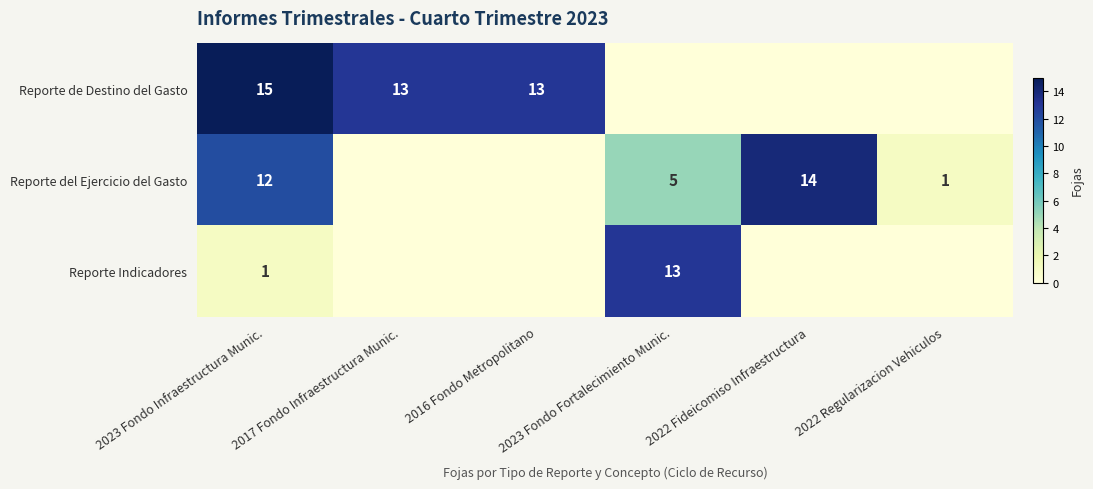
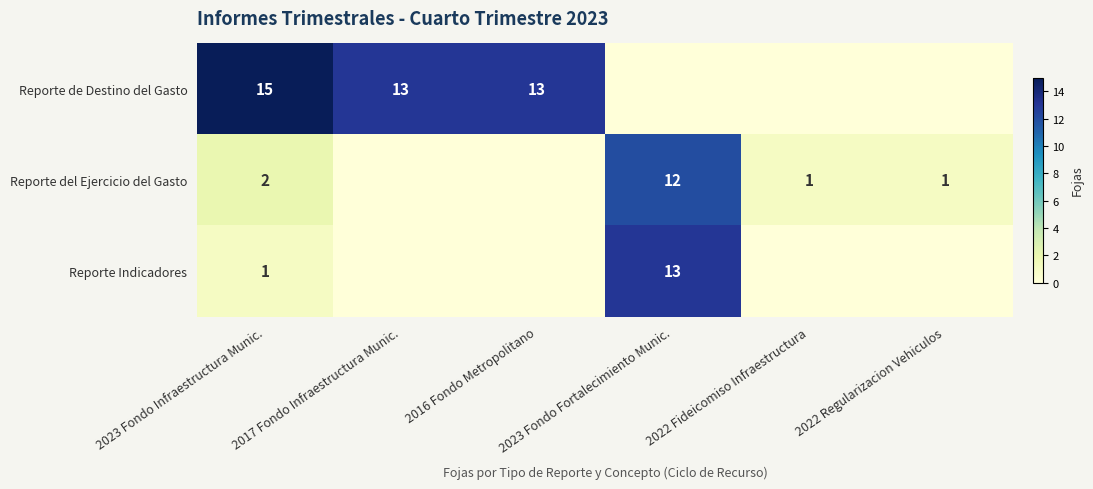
  {
    "Reporte de Destino del Gasto": {
      "2023 Fondo Infraestructura Munic.": 15,
      "2017 Fondo Infraestructura Munic.": 13,
      "2016 Fondo Metropolitano": 13
    },
    "Reporte del Ejercicio del Gasto": {
-     "2023 Fondo Infraestructura Munic.": 12,
-     "2023 Fondo Fortalecimiento Munic.": 5,
-     "2022 Fideicomiso Infraestructura": 14,
+     "2023 Fondo Infraestructura Munic.": 2,
+     "2023 Fondo Fortalecimiento Munic.": 12,
+     "2022 Fideicomiso Infraestructura": 1,
      "2022 Regularizacion Vehiculos": 1
    },
    "Reporte Indicadores": {
      "2023 Fondo Infraestructura Munic.": 1,
      "2023 Fondo Fortalecimiento Munic.": 13
    }
  }
